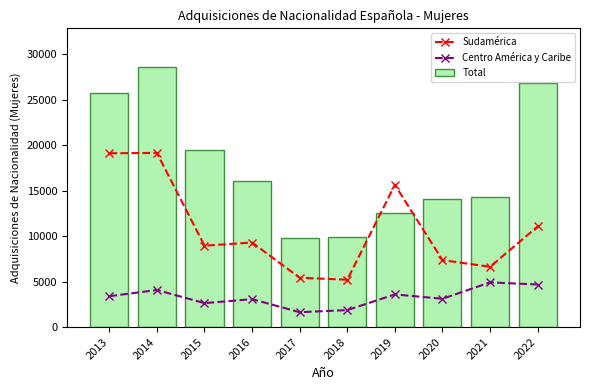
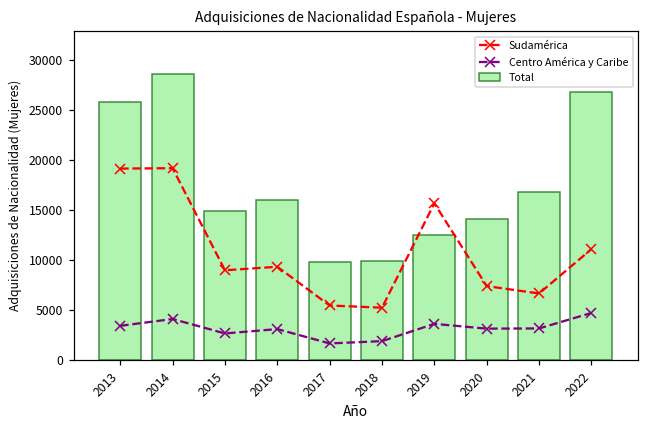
  {
    "Sudamérica": {
      "2013": 19000,
      "2014": 19000,
      "2015": 9000,
      "2016": 9000,
      "2017": 5000,
      "2018": 5000,
      "2019": 16000,
      "2020": 7000,
      "2021": 7000,
      "2022": 11000
    },
    "Total": {
      "2013": 26000,
      "2014": 29000,
-     "2015": 19000,
+     "2015": 15000,
      "2016": 16000,
      "2017": 10000,
      "2018": 10000,
      "2019": 13000,
      "2020": 14000,
-     "2021": 14000,
+     "2021": 17000,
      "2022": 27000
    },
    "Centro América y Caribe": {
      "2013": 3000,
      "2014": 4000,
      "2015": 3000,
      "2016": 3000,
      "2017": 2000,
      "2018": 2000,
      "2019": 4000,
      "2020": 3000,
-     "2021": 5000,
+     "2021": 3000,
      "2022": 5000
    }
  }
